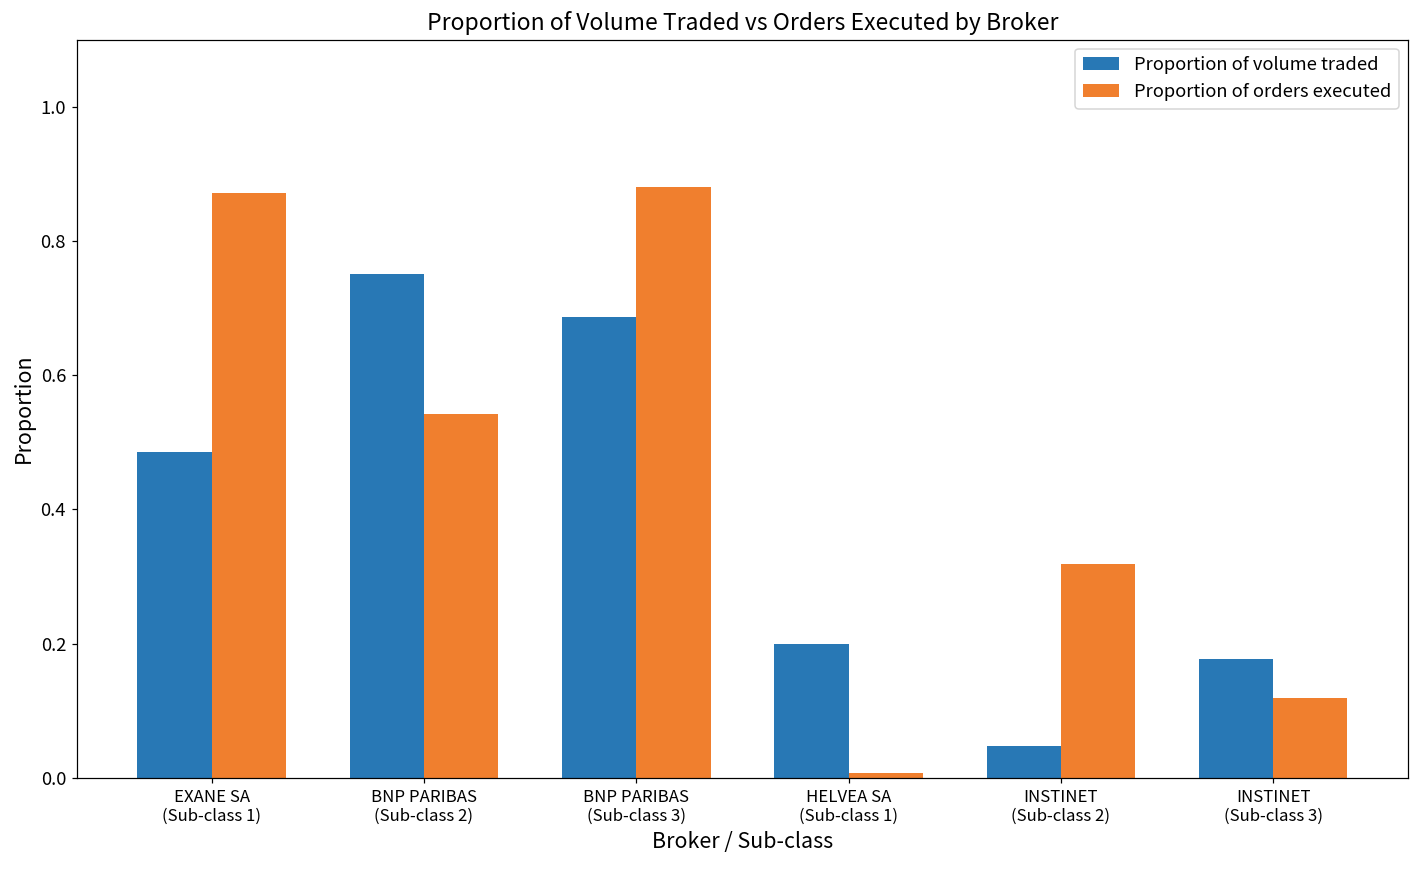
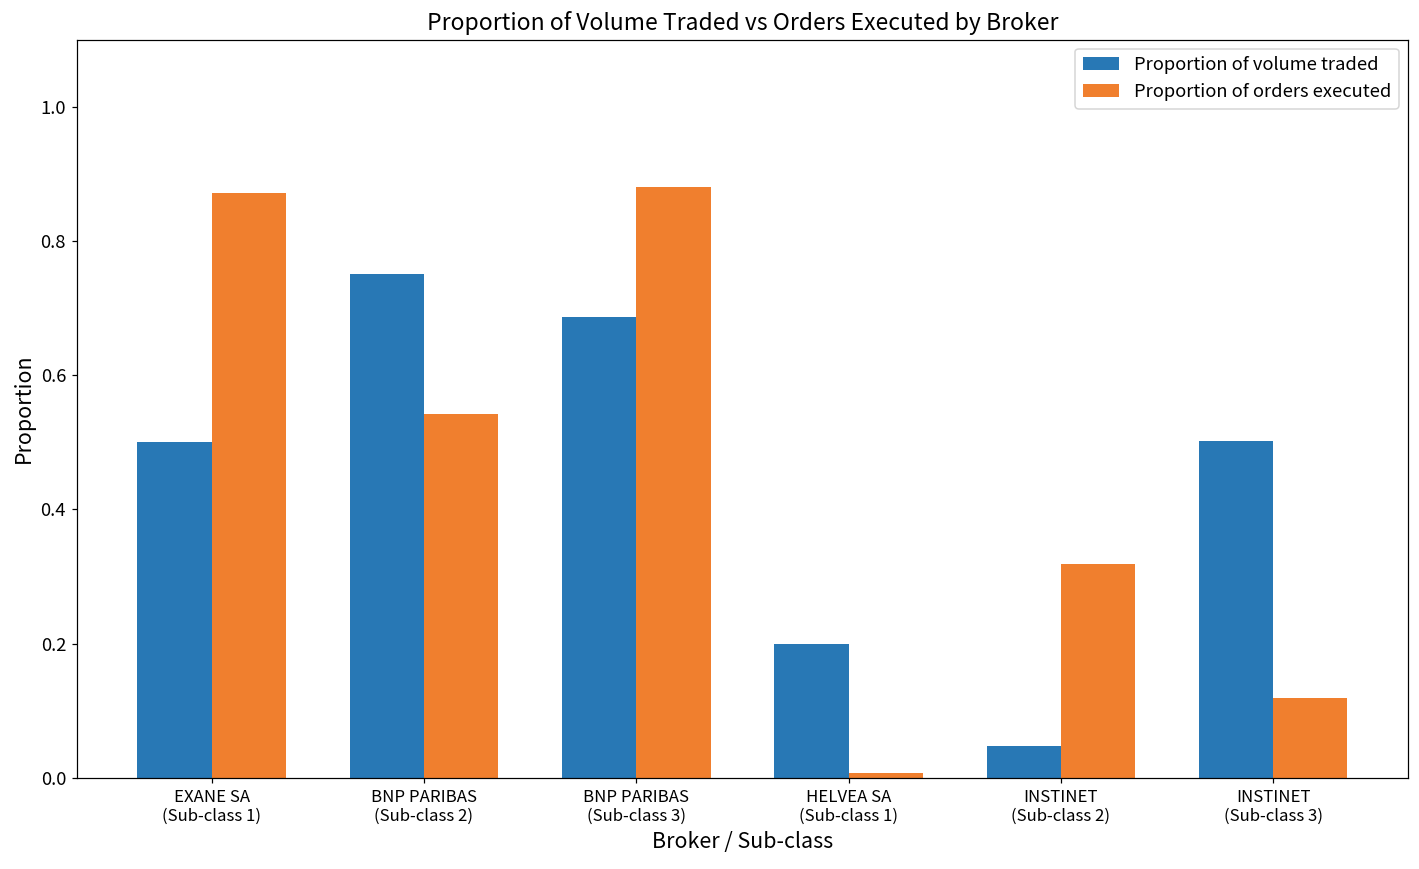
  {
    "Proportion of volume traded": {
-     "EXANE SA (Sub-class 1)": 0.49,
+     "EXANE SA (Sub-class 1)": 0.50,
      "BNP PARIBAS (Sub-class 2)": 0.75,
      "BNP PARIBAS (Sub-class 3)": 0.69,
      "HELVEA SA (Sub-class 1)": 0.20,
      "INSTINET (Sub-class 2)": 0.05,
-     "INSTINET (Sub-class 3)": 0.18
+     "INSTINET (Sub-class 3)": 0.50
    },
    "Proportion of orders executed": {
      "EXANE SA (Sub-class 1)": 0.87,
      "BNP PARIBAS (Sub-class 2)": 0.54,
      "BNP PARIBAS (Sub-class 3)": 0.88,
      "HELVEA SA (Sub-class 1)": 0.01,
      "INSTINET (Sub-class 2)": 0.32,
      "INSTINET (Sub-class 3)": 0.12
    }
  }
